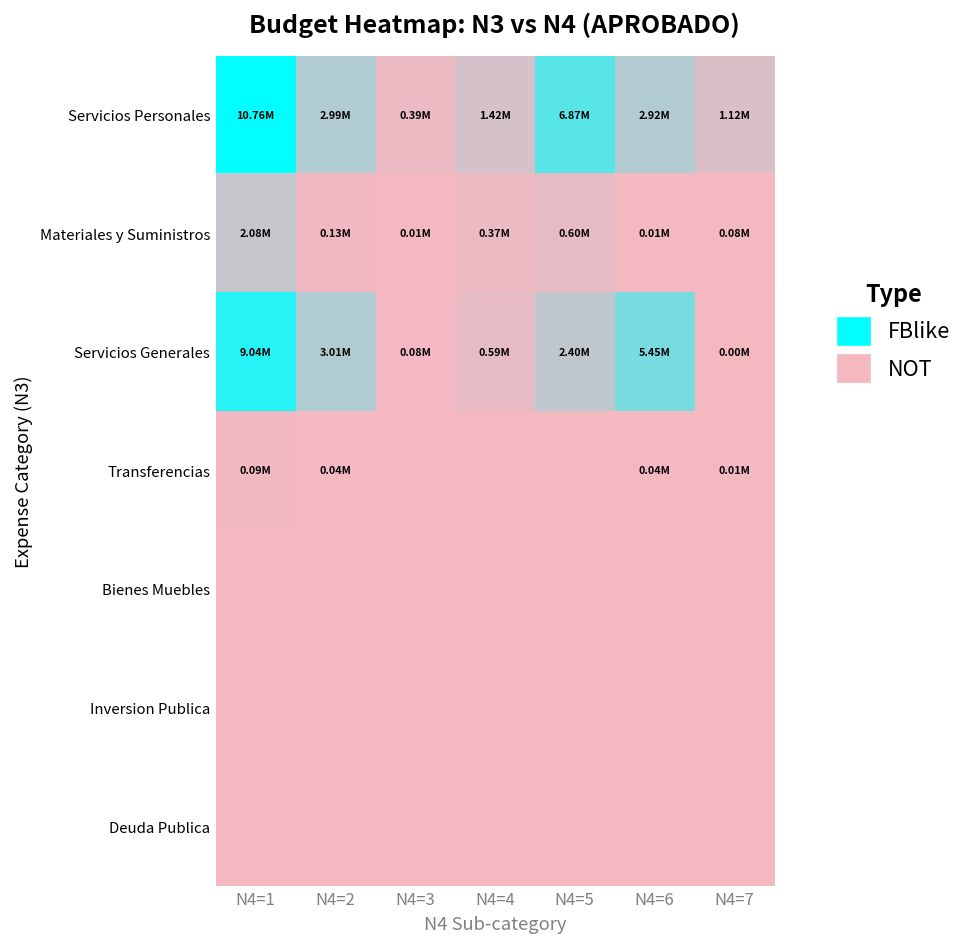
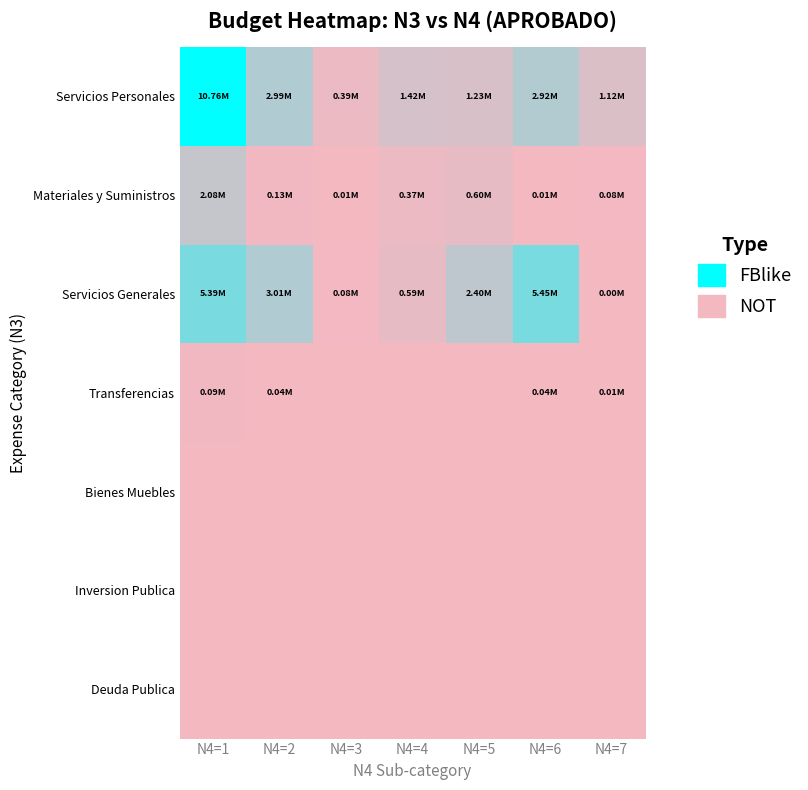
  {
    "Servicios Personales": {
      "N4=1": "10.76M",
      "N4=2": "2.99M",
      "N4=3": "0.39M",
      "N4=4": "1.42M",
-     "N4=5": "6.87M",
+     "N4=5": "1.23M",
      "N4=6": "2.92M",
      "N4=7": "1.12M"
    },
    "Materiales y Suministros": {
      "N4=1": "2.08M",
      "N4=2": "0.13M",
      "N4=3": "0.01M",
      "N4=4": "0.37M",
      "N4=5": "0.60M",
      "N4=6": "0.01M",
      "N4=7": "0.08M"
    },
    "Servicios Generales": {
-     "N4=1": "9.04M",
+     "N4=1": "5.39M",
      "N4=2": "3.01M",
      "N4=3": "0.08M",
      "N4=4": "0.59M",
      "N4=5": "2.40M",
      "N4=6": "5.45M",
      "N4=7": "0.00M"
    },
    "Transferencias": {
      "N4=1": "0.09M",
      "N4=2": "0.04M",
      "N4=6": "0.04M",
      "N4=7": "0.01M"
    }
  }
